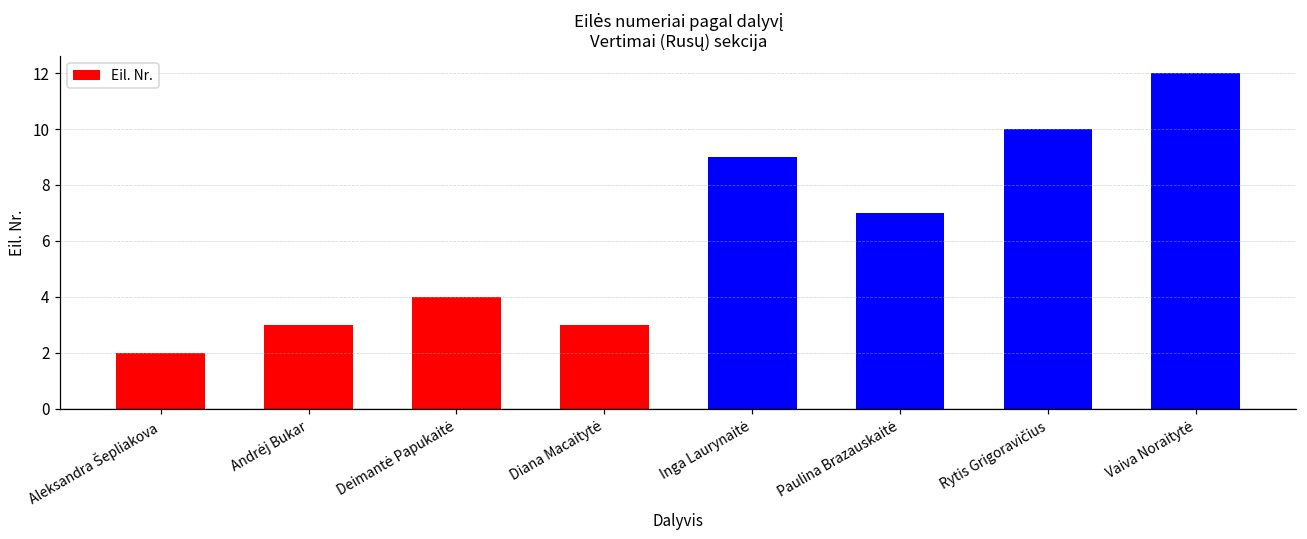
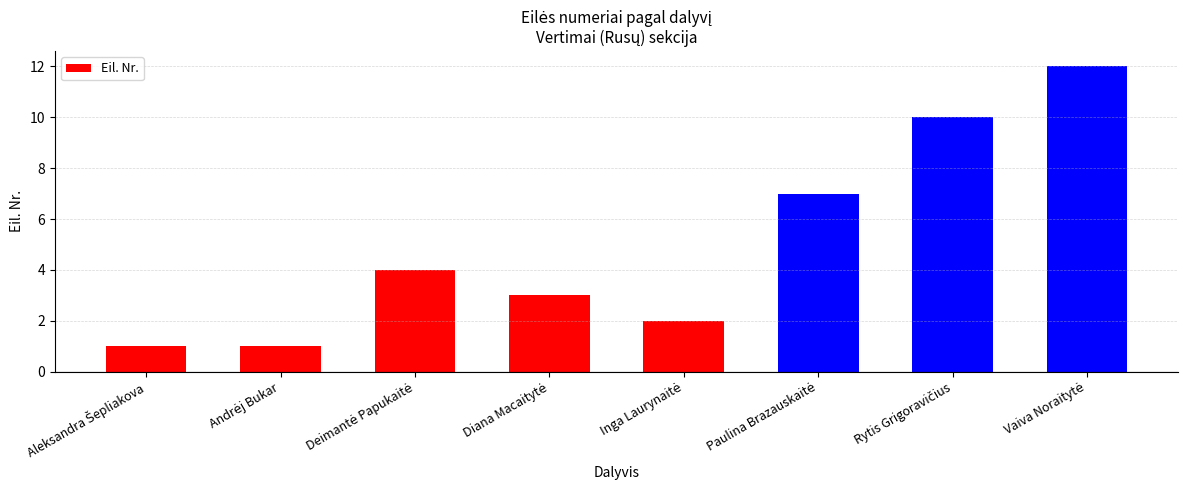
  {
-   "Aleksandra Šepliakova": 2,
-   "Andrėj Bukar": 3,
+   "Aleksandra Šepliakova": 1,
+   "Andrėj Bukar": 1,
    "Deimantė Papukaitė": 4,
    "Diana Macaitytė": 3,
-   "Inga Laurynaitė": 9,
+   "Inga Laurynaitė": 2,
    "Paulina Brazauskaitė": 7,
    "Rytis Grigoravičius": 10,
    "Vaiva Noraitytė": 12
  }
